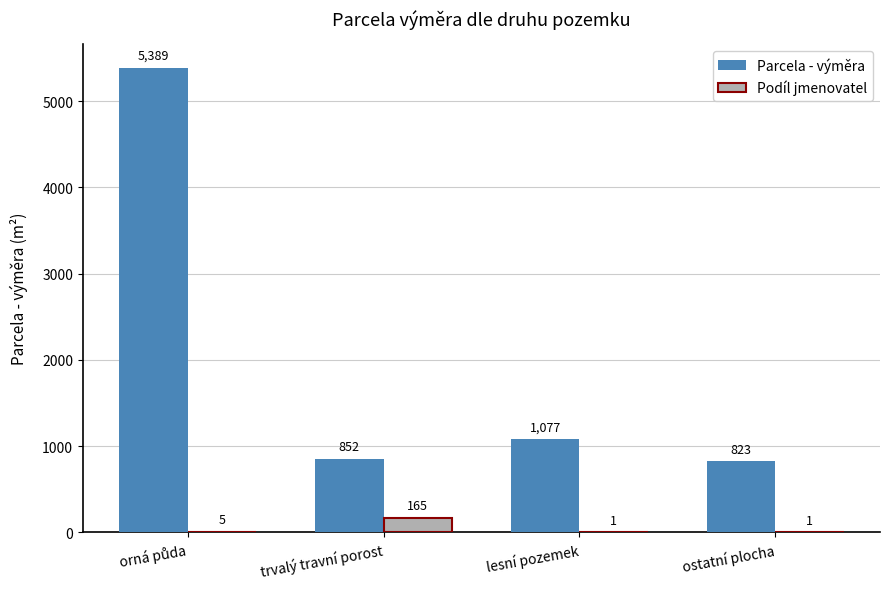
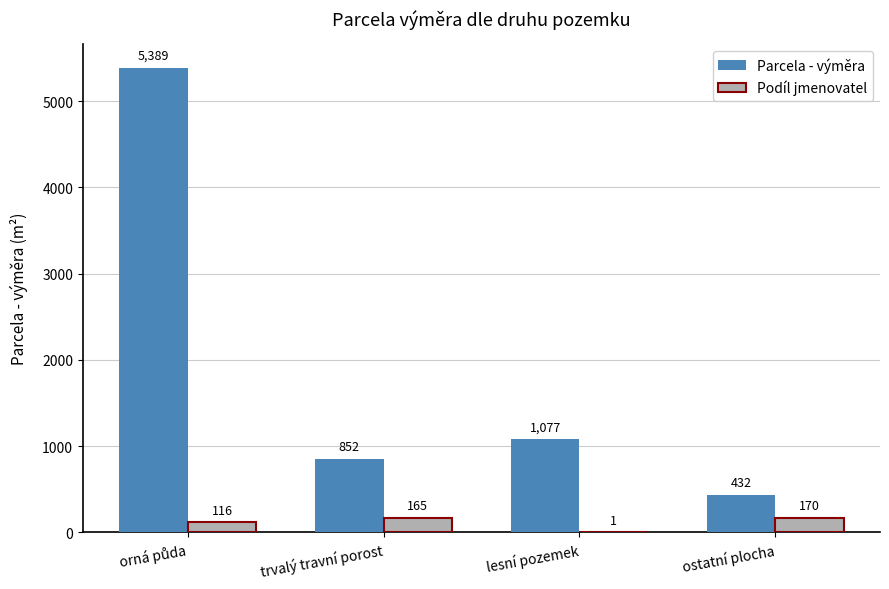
  {
    "Parcela - výměra": {
      "orná půda": "5,389",
      "trvalý travní porost": "852",
      "lesní pozemek": "1,077",
-     "ostatní plocha": "823"
+     "ostatní plocha": "432"
    },
    "Podíl jmenovatel": {
-     "orná půda": "5",
+     "orná půda": "116",
      "trvalý travní porost": "165",
      "lesní pozemek": "1",
-     "ostatní plocha": "1"
+     "ostatní plocha": "170"
    }
  }
